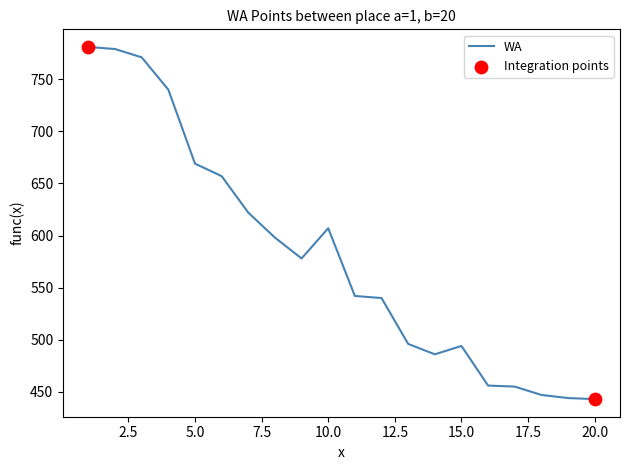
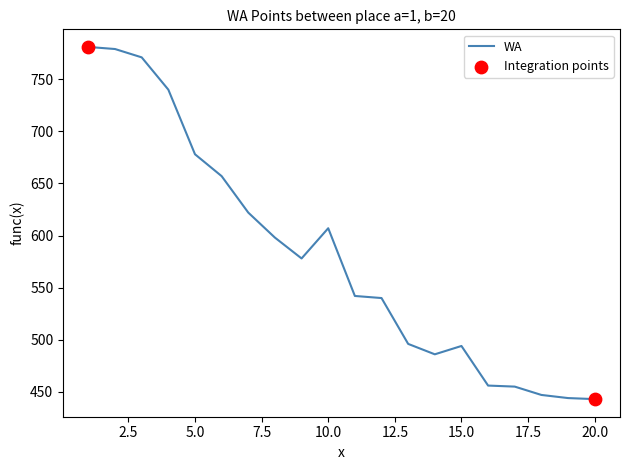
  {
    "WA": {
-     "5.0": 669,
+     "5.0": 678,
      "10.0": 607,
      "15.0": 494
    }
  }
